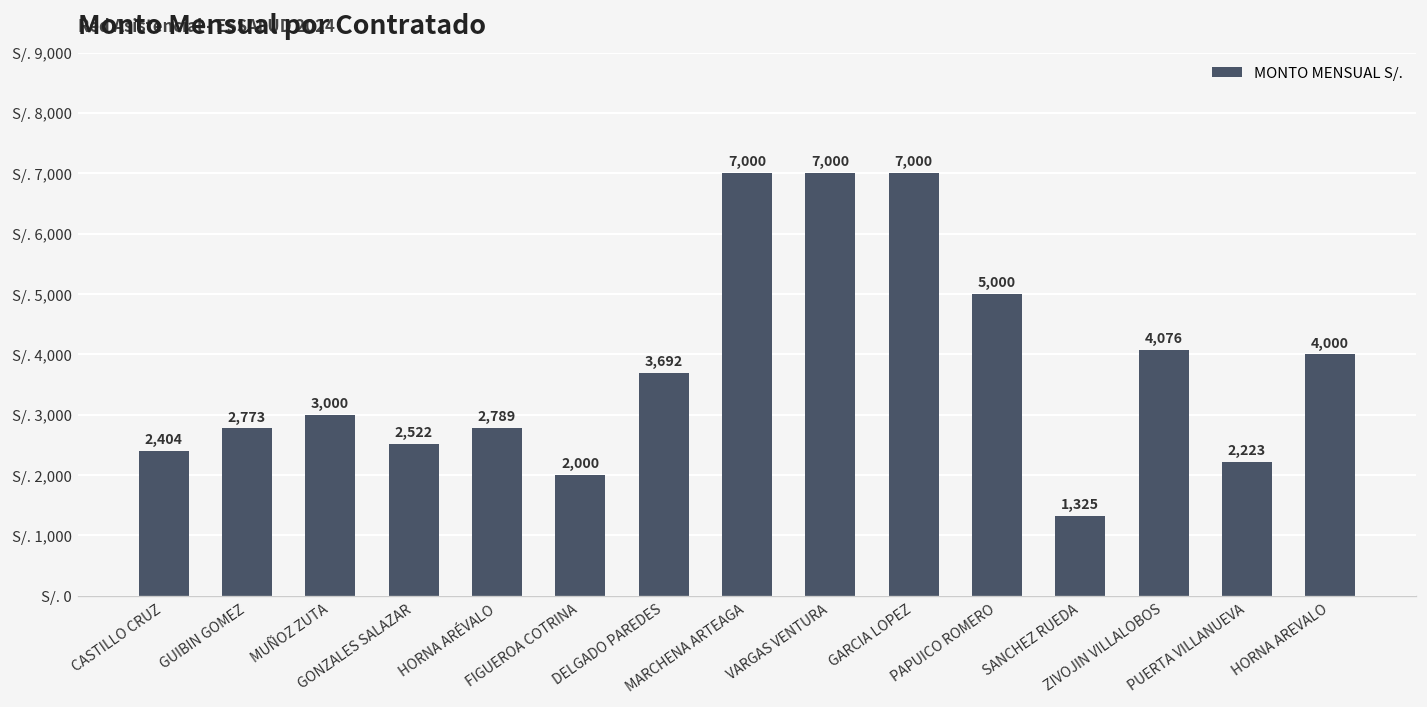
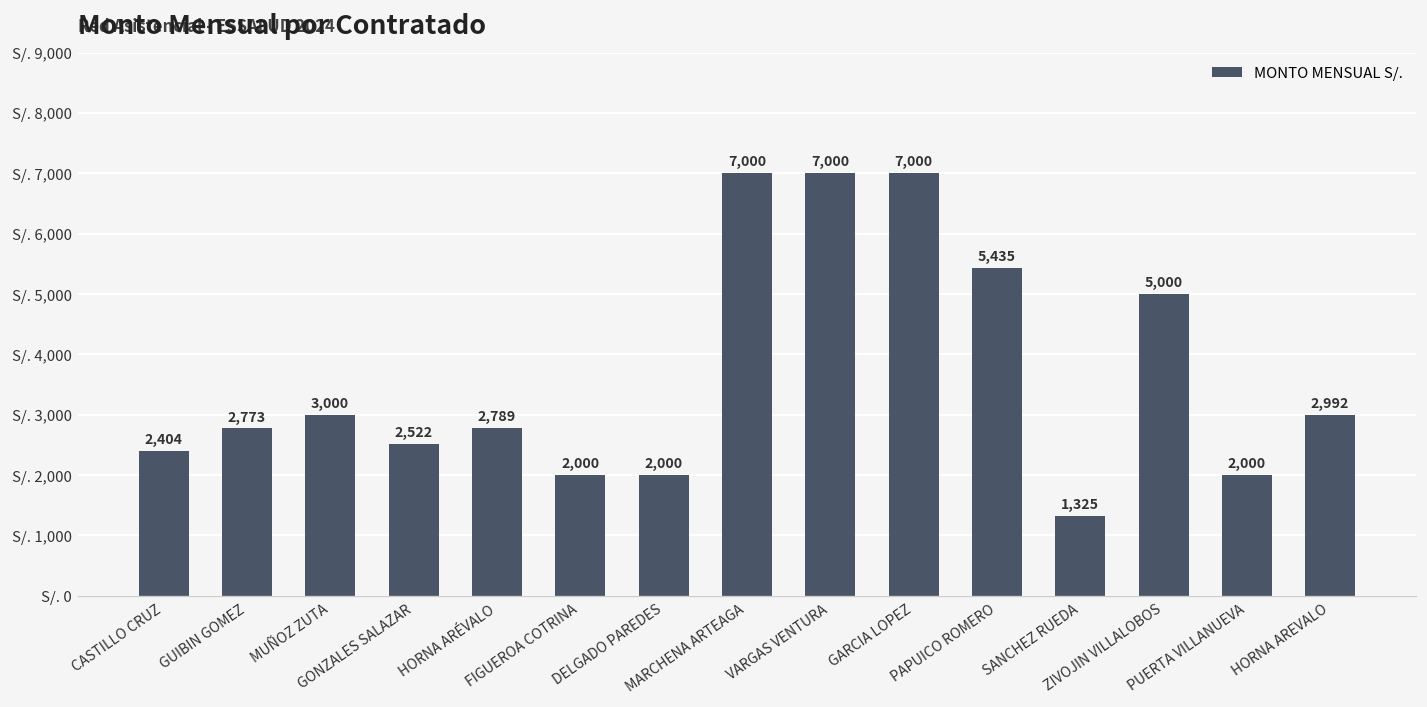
  {
    "CASTILLO CRUZ": "2,404",
    "GUIBIN GOMEZ": "2,773",
    "MUÑOZ ZUTA": "3,000",
    "GONZALES SALAZAR": "2,522",
    "HORNA ARÉVALO": "2,789",
    "FIGUEROA COTRINA": "2,000",
-   "DELGADO PAREDES": "3,692",
+   "DELGADO PAREDES": "2,000",
    "MARCHENA ARTEAGA": "7,000",
    "VARGAS VENTURA": "7,000",
    "GARCIA LOPEZ": "7,000",
-   "PAPUICO ROMERO": "5,000",
+   "PAPUICO ROMERO": "5,435",
    "SANCHEZ RUEDA": "1,325",
-   "ZIVOJIN VILLALOBOS": "4,076",
-   "PUERTA VILLANUEVA": "2,223",
-   "HORNA AREVALO": "4,000"
+   "ZIVOJIN VILLALOBOS": "5,000",
+   "PUERTA VILLANUEVA": "2,000",
+   "HORNA AREVALO": "2,992"
  }
